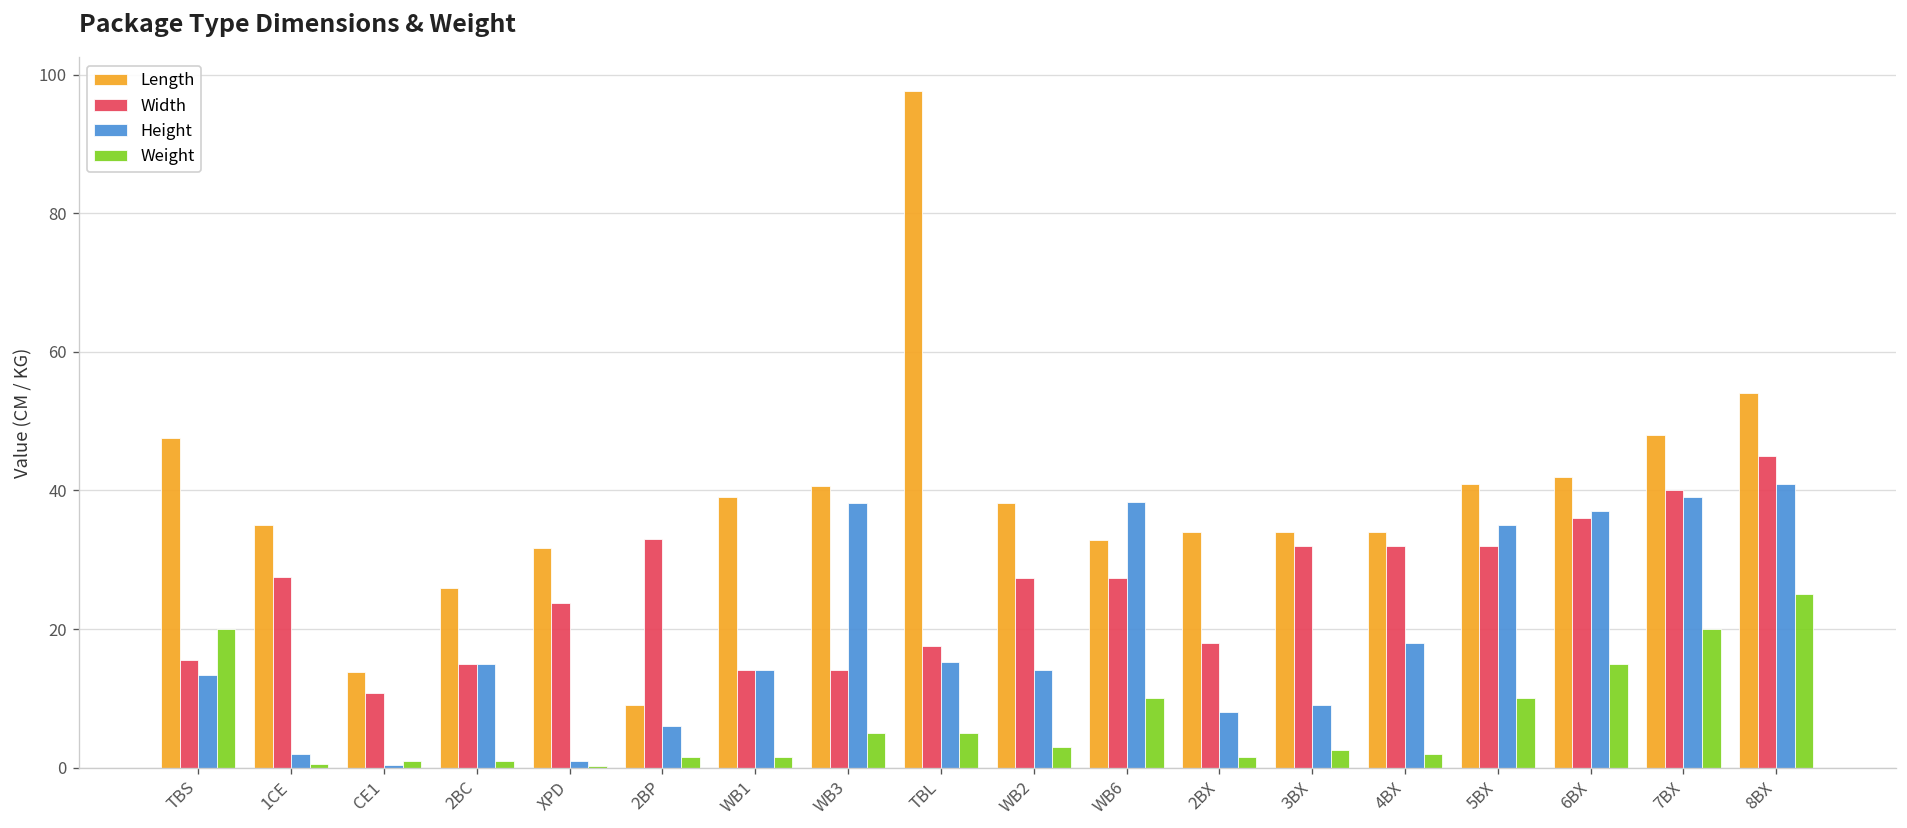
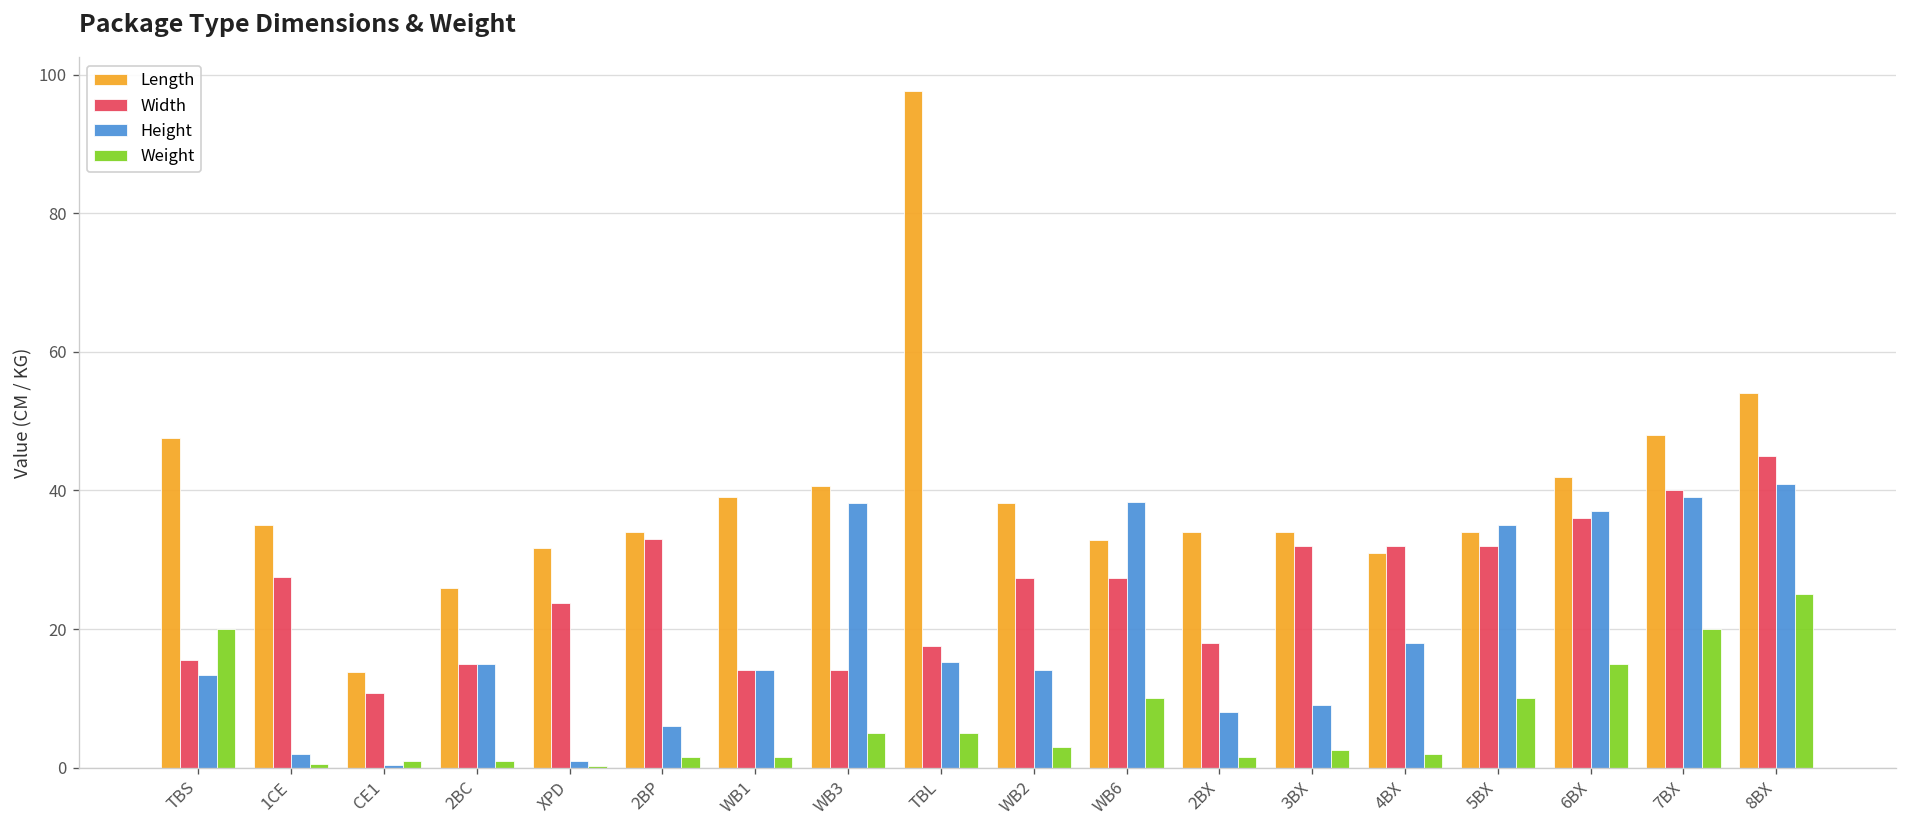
  {
    "Length": {
      "TBS": 48,
      "1CE": 35,
      "CE1": 14,
      "2BC": 26,
      "XPD": 32,
-     "2BP": 9,
+     "2BP": 34,
      "WB1": 39,
      "WB3": 41,
      "TBL": 98,
      "WB2": 38,
      "WB6": 33,
      "2BX": 34,
      "3BX": 34,
-     "4BX": 34,
-     "5BX": 41,
+     "4BX": 31,
+     "5BX": 34,
      "6BX": 42,
      "7BX": 48,
      "8BX": 54
    },
    "Width": {
      "TBS": 16,
      "1CE": 28,
      "CE1": 11,
      "2BC": 15,
      "XPD": 24,
      "2BP": 33,
      "WB1": 14,
      "WB3": 14,
      "TBL": 18,
      "WB2": 27,
      "WB6": 27,
      "2BX": 18,
      "3BX": 32,
      "4BX": 32,
      "5BX": 32,
      "6BX": 36,
      "7BX": 40,
      "8BX": 45
    },
    "Height": {
      "TBS": 13,
      "1CE": 2,
      "2BC": 15,
      "XPD": 1,
      "2BP": 6,
      "WB1": 14,
      "WB3": 38,
      "TBL": 15,
      "WB2": 14,
      "WB6": 38,
      "2BX": 8,
      "3BX": 9,
      "4BX": 18,
      "5BX": 35,
      "6BX": 37,
      "7BX": 39,
      "8BX": 41
    },
    "Weight": {
      "TBS": 20,
      "1CE": 1,
      "CE1": 1,
      "2BC": 1,
      "2BP": 2,
      "WB1": 2,
      "WB3": 5,
      "TBL": 5,
      "WB2": 3,
      "WB6": 10,
      "2BX": 2,
      "3BX": 3,
      "4BX": 2,
      "5BX": 10,
      "6BX": 15,
      "7BX": 20,
      "8BX": 25
    }
  }
